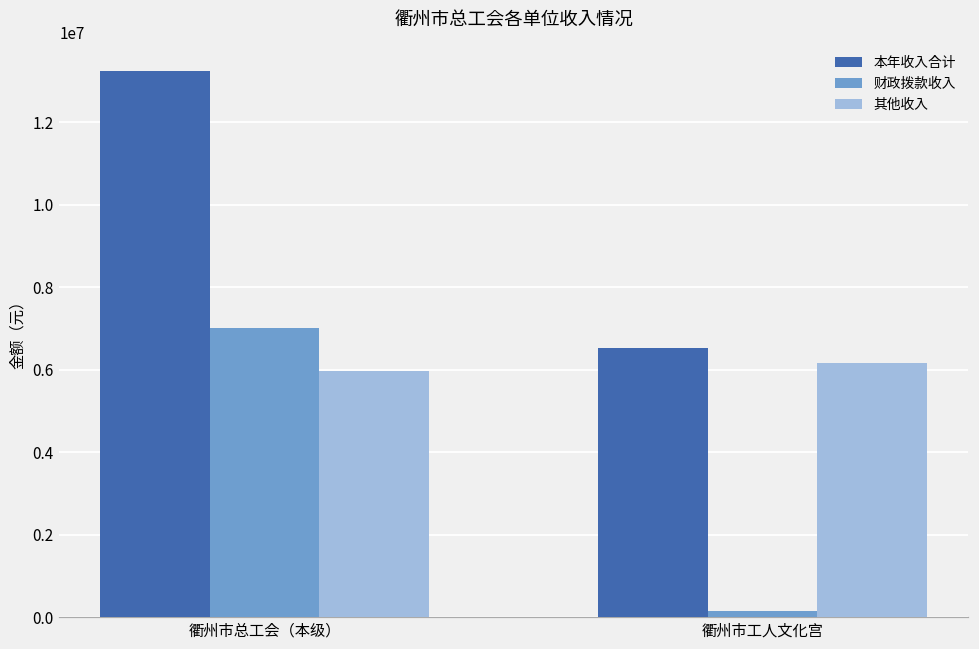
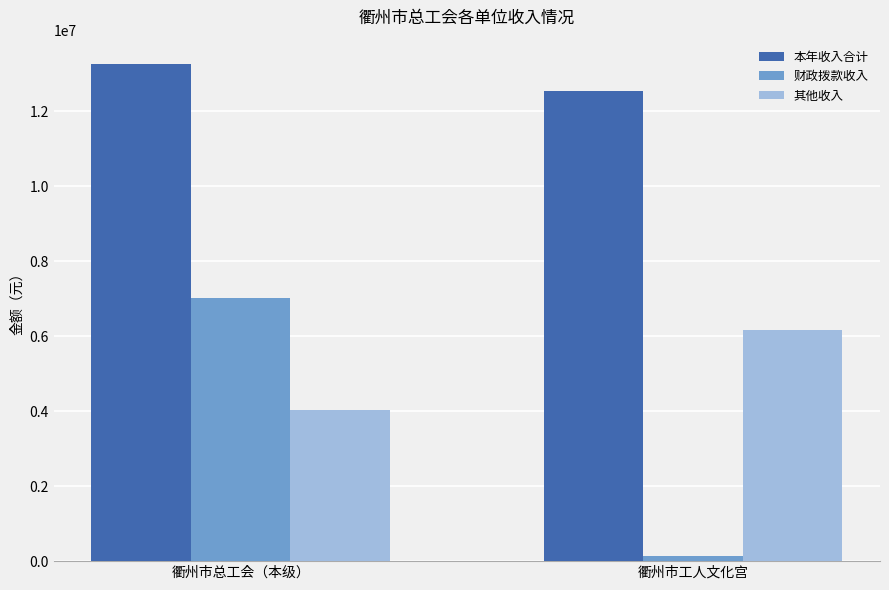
  {
    "本年收入合计": {
      "衢州市总工会（本级）": 13200000,
-     "衢州市工人文化宫": 6500000
+     "衢州市工人文化宫": 12500000
    },
    "财政拨款收入": {
      "衢州市总工会（本级）": 7000000,
      "衢州市工人文化宫": 100000
    },
    "其他收入": {
-     "衢州市总工会（本级）": 6000000,
+     "衢州市总工会（本级）": 4000000,
      "衢州市工人文化宫": 6200000
    }
  }
